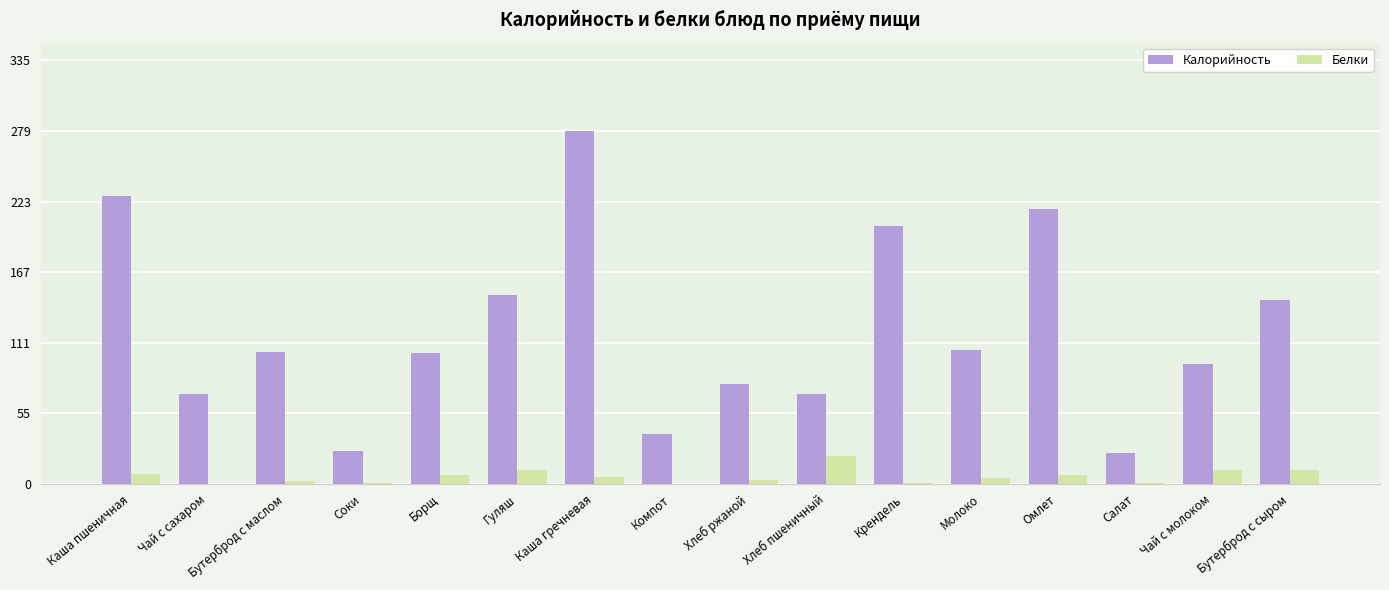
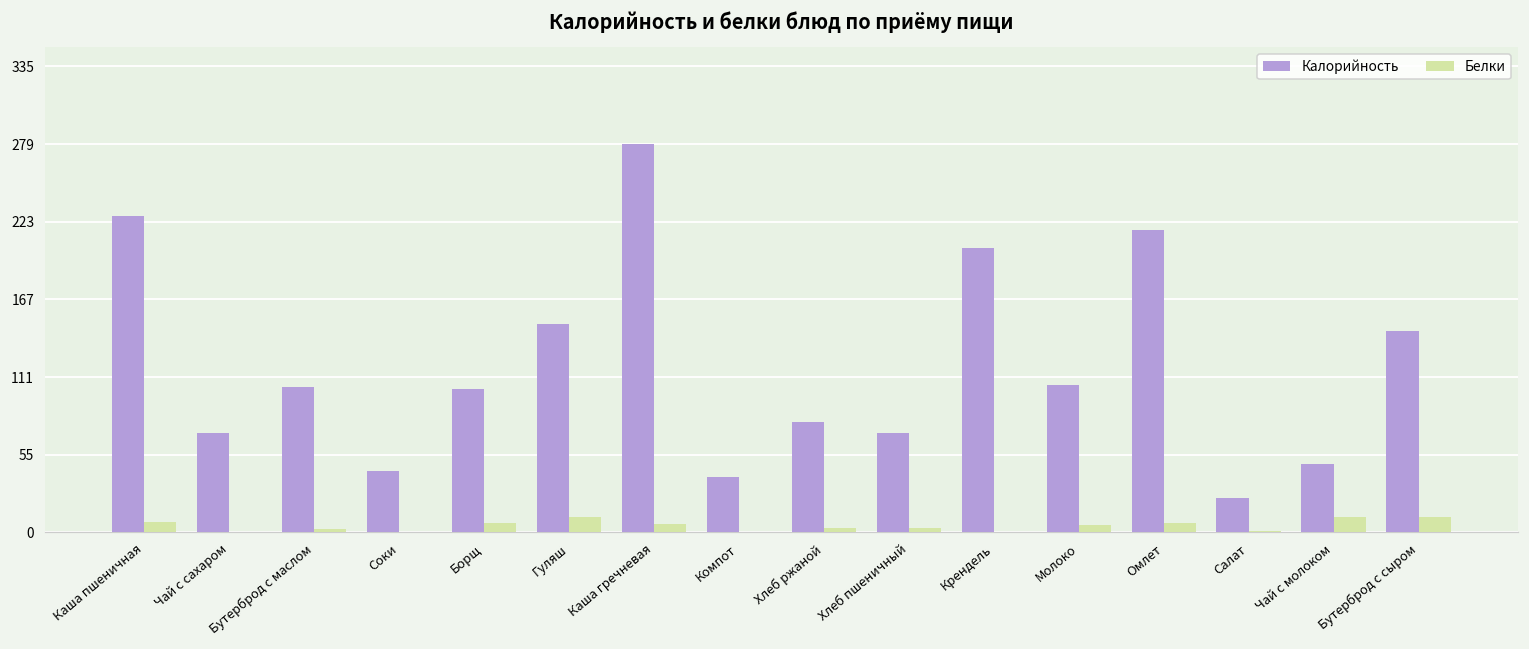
  {
    "Калорийность": {
      "Каша пшеничная": 228,
      "Чай с сахаром": 72,
      "Бутерброд с маслом": 104,
-     "Соки": 26,
+     "Соки": 44,
      "Борщ": 103,
      "Гуляш": 150,
      "Каша гречневая": 280,
      "Компот": 40,
      "Хлеб ржаной": 80,
      "Хлеб пшеничный": 71,
      "Крендель": 205,
      "Молоко": 106,
      "Омлет": 218,
      "Салат": 25,
-     "Чай с молоком": 95,
+     "Чай с молоком": 50,
      "Бутерброд с сыром": 145
    },
    "Белки": {
      "Каша пшеничная": 8,
      "Бутерброд с маслом": 3,
      "Борщ": 7,
      "Гуляш": 11,
      "Каша гречневая": 6,
      "Компот": 0,
      "Хлеб ржаной": 3,
-     "Хлеб пшеничный": 23,
+     "Хлеб пшеничный": 3,
      "Молоко": 5,
      "Омлет": 7,
      "Чай с молоком": 11,
      "Бутерброд с сыром": 11
    }
  }
